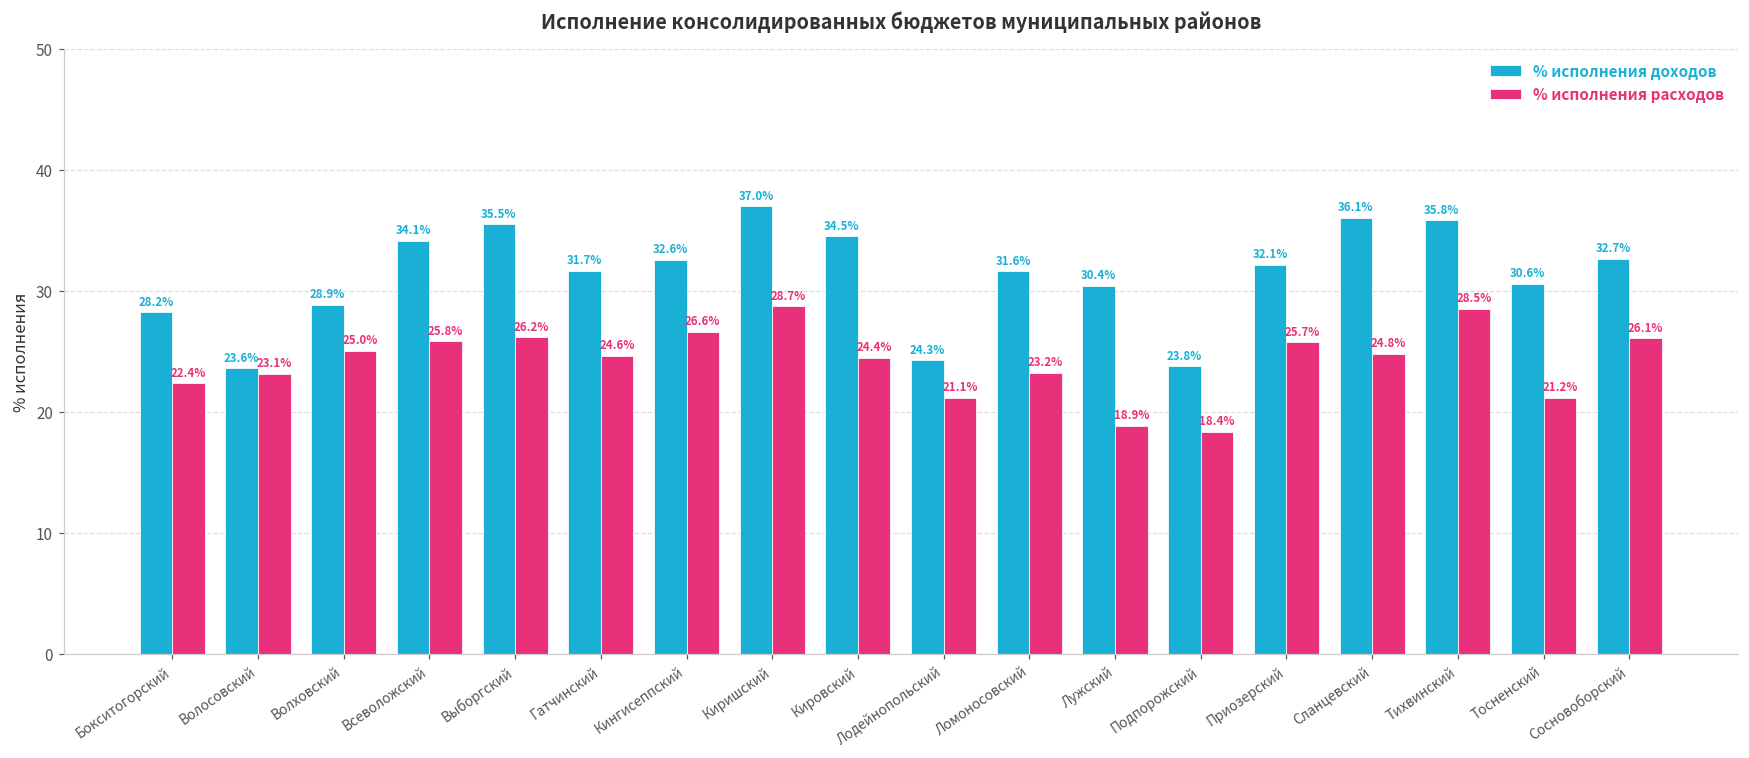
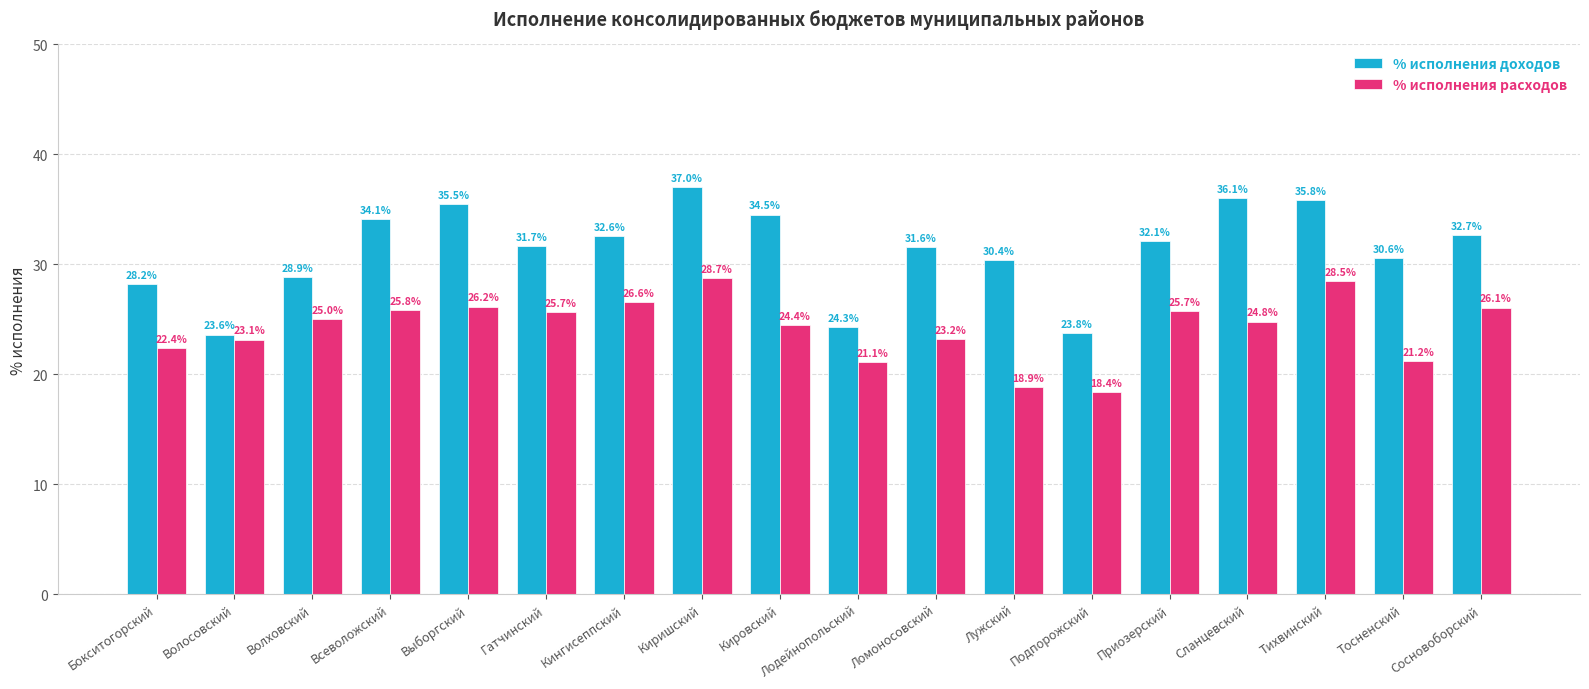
  {
    "% исполнения доходов": {
      "Бокситогорский": "28.2%",
      "Волосовский": "23.6%",
      "Волховский": "28.9%",
      "Всеволожский": "34.1%",
      "Выборгский": "35.5%",
      "Гатчинский": "31.7%",
      "Кингисеппский": "32.6%",
      "Киришский": "37.0%",
      "Кировский": "34.5%",
      "Лодейнопольский": "24.3%",
      "Ломоносовский": "31.6%",
      "Лужский": "30.4%",
      "Подпорожский": "23.8%",
      "Приозерский": "32.1%",
      "Сланцевский": "36.1%",
      "Тихвинский": "35.8%",
      "Тосненский": "30.6%",
      "Сосновоборский": "32.7%"
    },
    "% исполнения расходов": {
      "Бокситогорский": "22.4%",
      "Волосовский": "23.1%",
      "Волховский": "25.0%",
      "Всеволожский": "25.8%",
      "Выборгский": "26.2%",
-     "Гатчинский": "24.6%",
+     "Гатчинский": "25.7%",
      "Кингисеппский": "26.6%",
      "Киришский": "28.7%",
      "Кировский": "24.4%",
      "Лодейнопольский": "21.1%",
      "Ломоносовский": "23.2%",
      "Лужский": "18.9%",
      "Подпорожский": "18.4%",
      "Приозерский": "25.7%",
      "Сланцевский": "24.8%",
      "Тихвинский": "28.5%",
      "Тосненский": "21.2%",
      "Сосновоборский": "26.1%"
    }
  }
